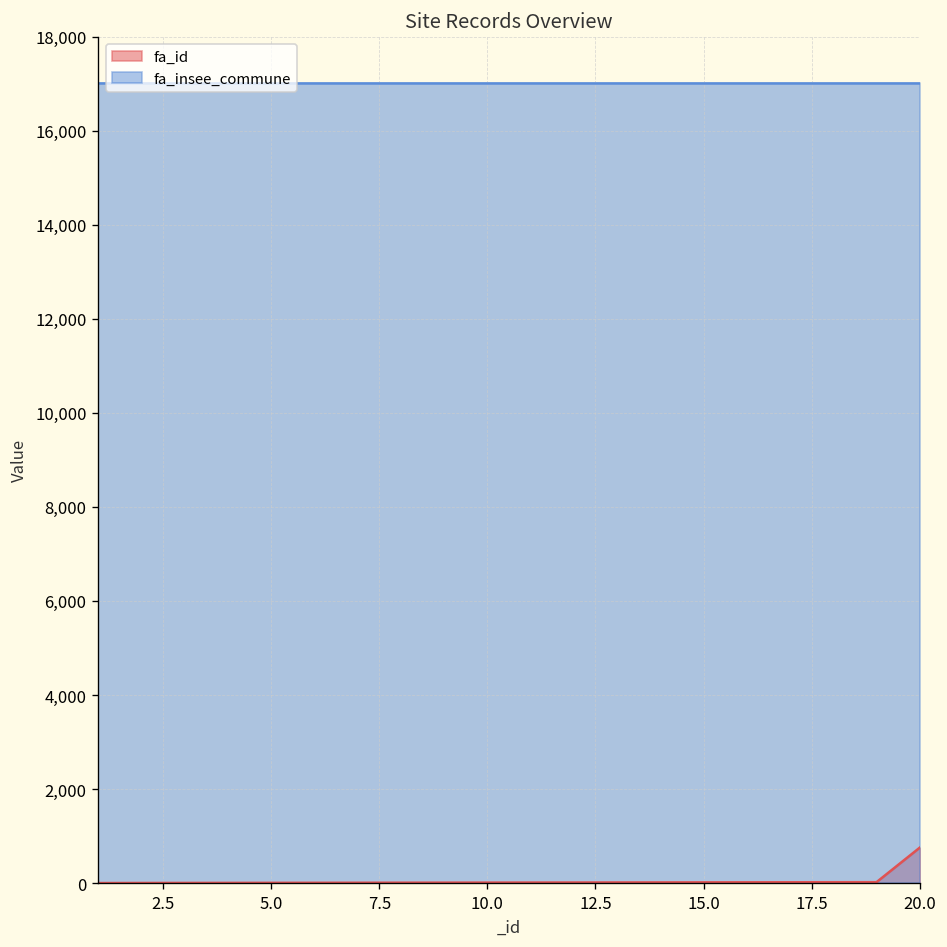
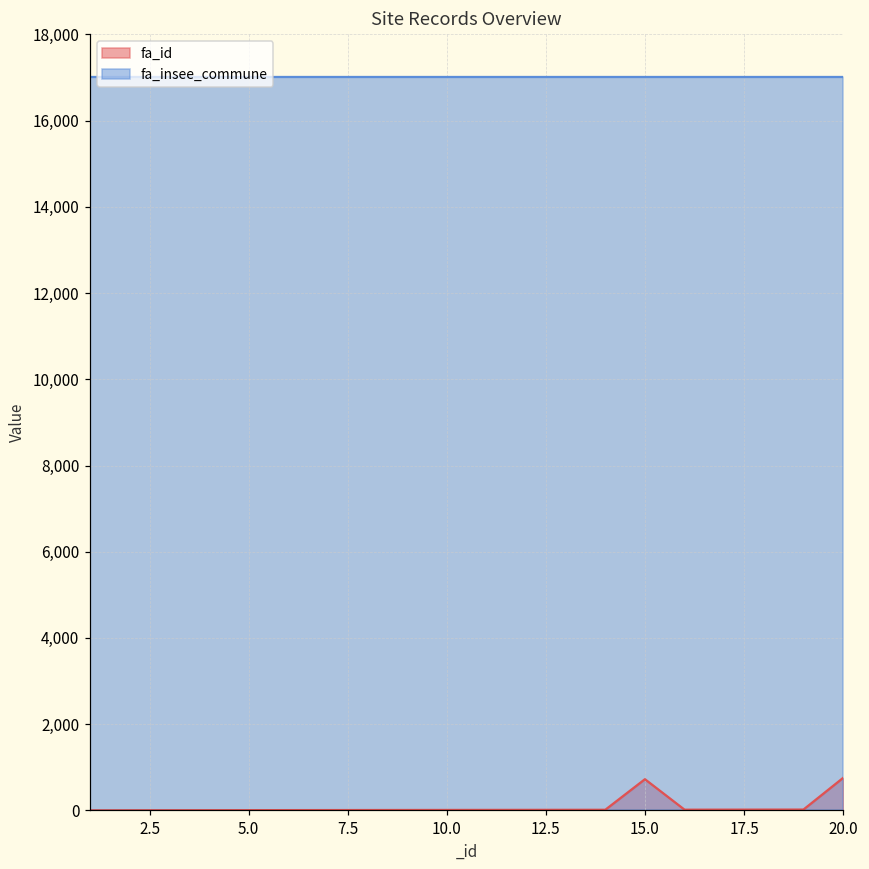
  {
    "fa_id": {
      "5.0": "0",
      "10.0": "0",
-     "15.0": "0",
+     "15.0": "700",
      "20.0": "800"
    },
    "fa_insee_commune": {
      "10.0": "17,000",
      "15.0": "17,000",
      "20.0": "17,000"
    }
  }
